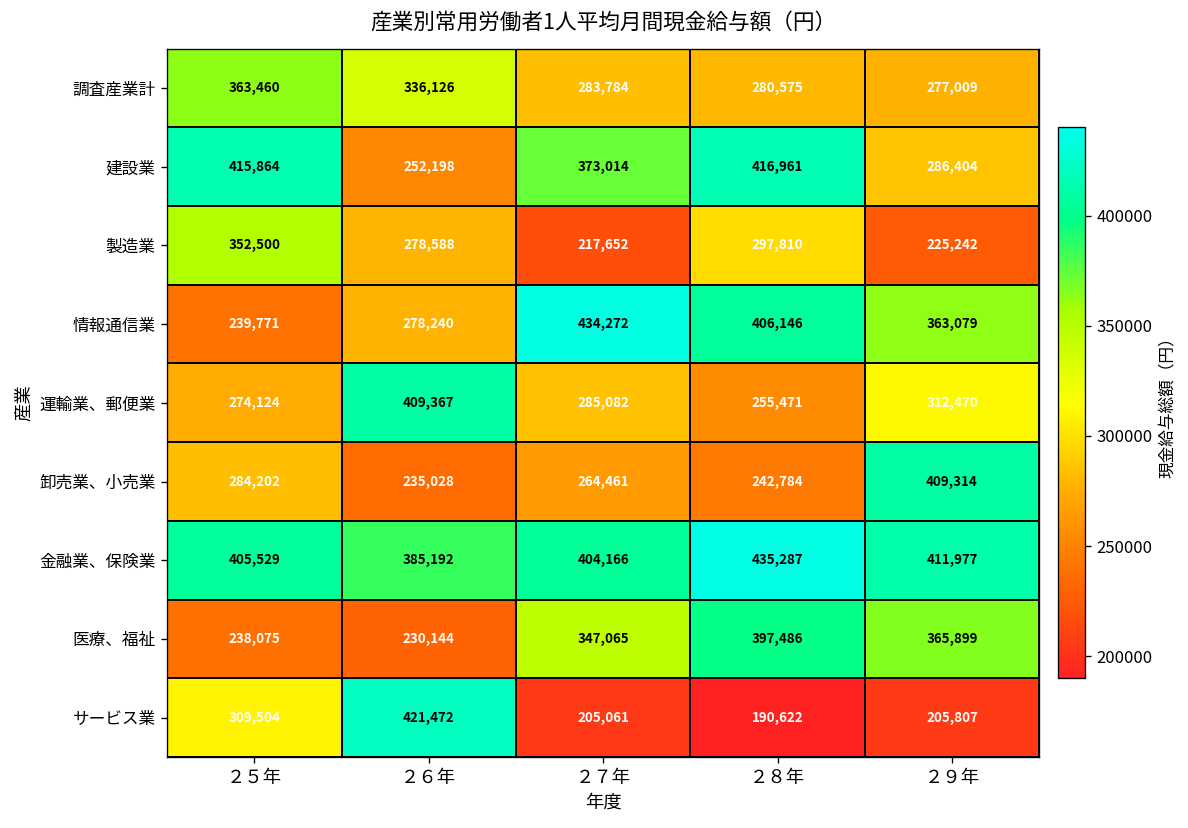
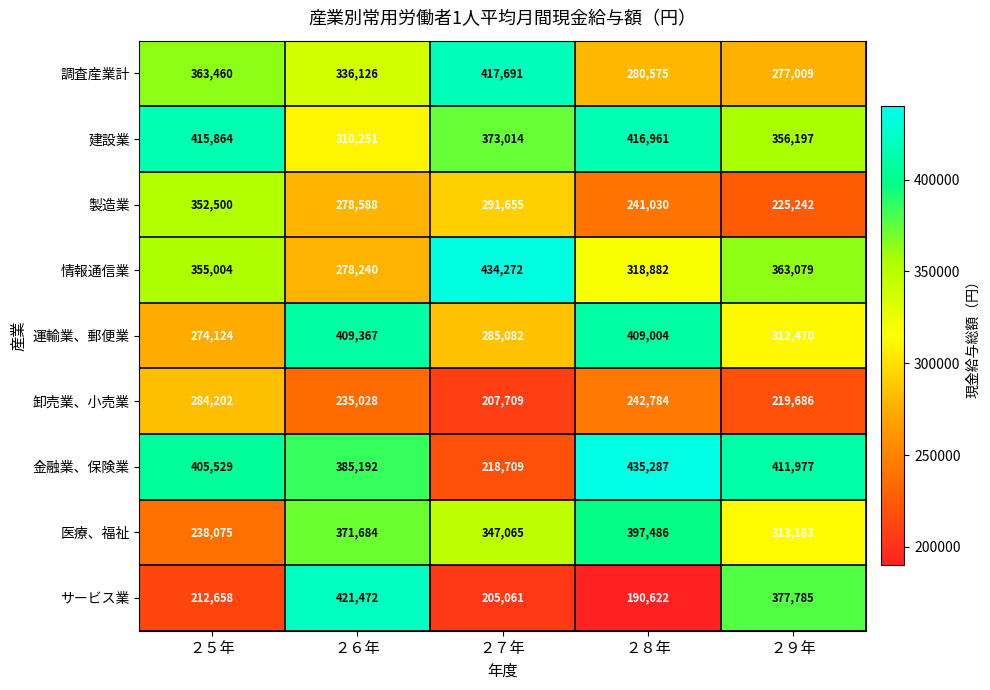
  {
    "調査産業計": {
      "２５年": "363,460",
      "２６年": "336,126",
-     "２７年": "283,784",
+     "２７年": "417,691",
      "２８年": "280,575",
      "２９年": "277,009"
    },
    "建設業": {
      "２５年": "415,864",
-     "２６年": "252,198",
+     "２６年": "310,251",
      "２７年": "373,014",
      "２８年": "416,961",
-     "２９年": "286,404"
+     "２９年": "356,197"
    },
    "製造業": {
      "２５年": "352,500",
      "２６年": "278,588",
-     "２７年": "217,652",
-     "２８年": "297,810",
+     "２７年": "291,655",
+     "２８年": "241,030",
      "２９年": "225,242"
    },
    "情報通信業": {
-     "２５年": "239,771",
+     "２５年": "355,004",
      "２６年": "278,240",
      "２７年": "434,272",
-     "２８年": "406,146",
+     "２８年": "318,882",
      "２９年": "363,079"
    },
    "運輸業、郵便業": {
      "２５年": "274,124",
      "２６年": "409,367",
      "２７年": "285,082",
-     "２８年": "255,471",
+     "２８年": "409,004",
      "２９年": "312,470"
    },
    "卸売業、小売業": {
      "２５年": "284,202",
      "２６年": "235,028",
-     "２７年": "264,461",
+     "２７年": "207,709",
      "２８年": "242,784",
-     "２９年": "409,314"
+     "２９年": "219,686"
    },
    "金融業、保険業": {
      "２５年": "405,529",
      "２６年": "385,192",
-     "２７年": "404,166",
+     "２７年": "218,709",
      "２８年": "435,287",
      "２９年": "411,977"
    },
    "医療、福祉": {
      "２５年": "238,075",
-     "２６年": "230,144",
+     "２６年": "371,684",
      "２７年": "347,065",
      "２８年": "397,486",
-     "２９年": "365,899"
+     "２９年": "313,183"
    },
    "サービス業": {
-     "２５年": "309,504",
+     "２５年": "212,658",
      "２６年": "421,472",
      "２７年": "205,061",
      "２８年": "190,622",
-     "２９年": "205,807"
+     "２９年": "377,785"
    }
  }
